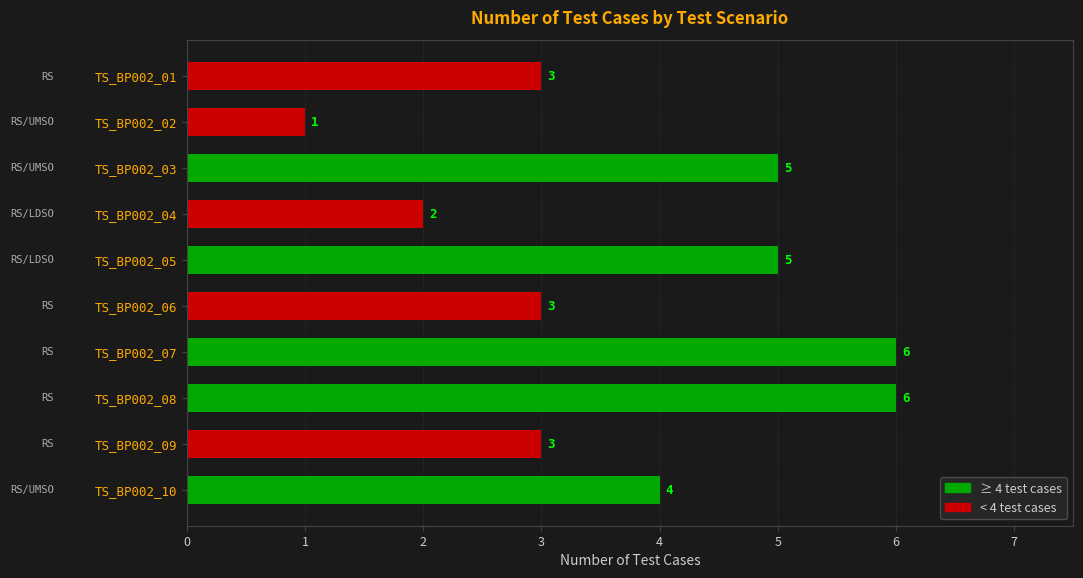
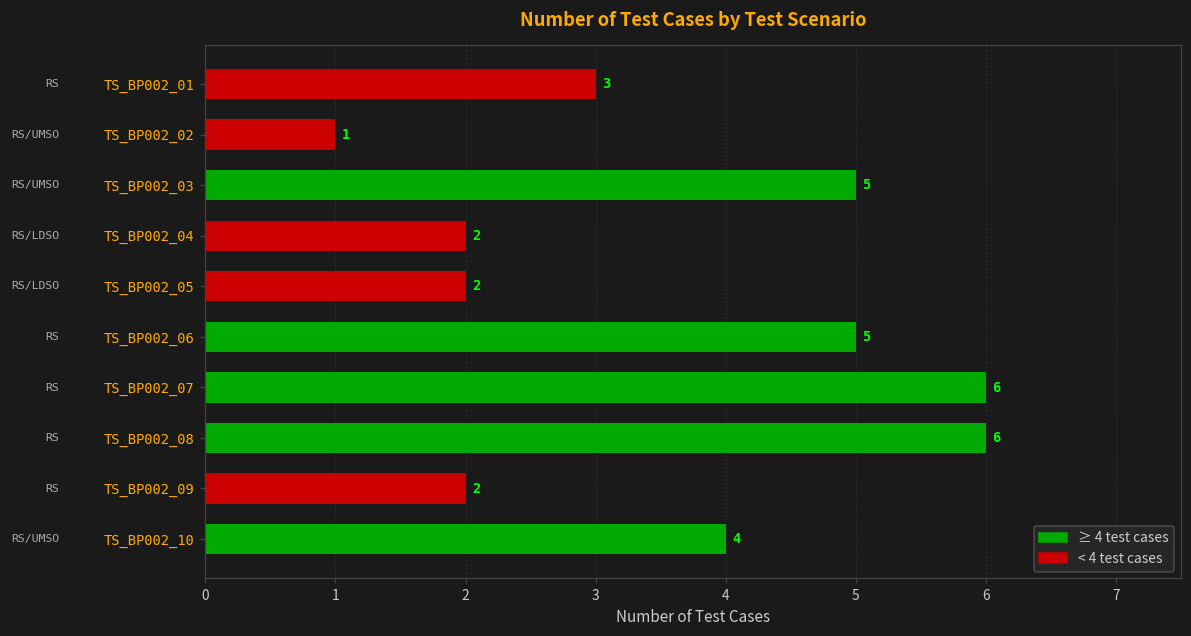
  {
    "TS_BP002_01": 3,
    "TS_BP002_02": 1,
    "TS_BP002_03": 5,
    "TS_BP002_04": 2,
-   "TS_BP002_05": 5,
-   "TS_BP002_06": 3,
+   "TS_BP002_05": 2,
+   "TS_BP002_06": 5,
    "TS_BP002_07": 6,
    "TS_BP002_08": 6,
-   "TS_BP002_09": 3,
+   "TS_BP002_09": 2,
    "TS_BP002_10": 4
  }
